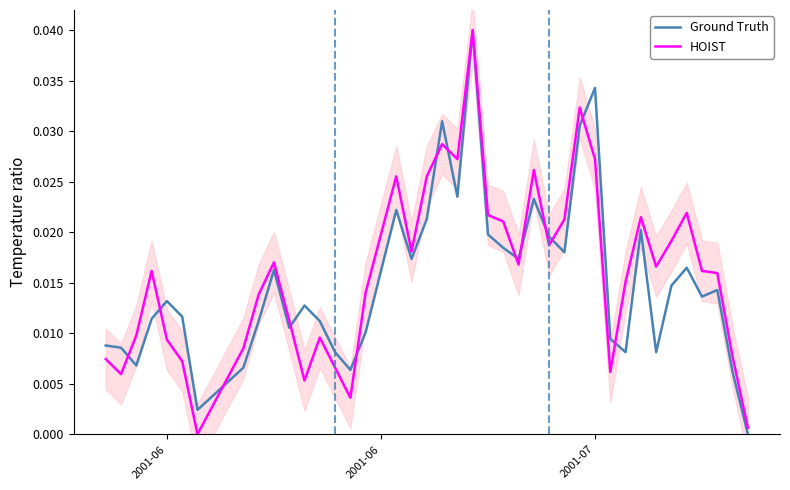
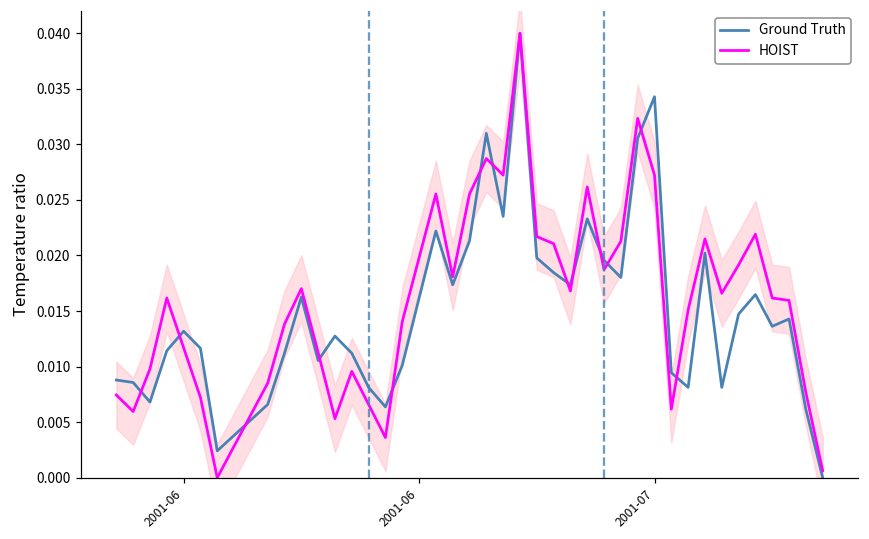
  {
    "Ground Truth": {
      "2001-06": 0.0132,
      "2001-07": 0.0343
    },
    "HOIST": {
-     "2001-06": 0.0094,
+     "2001-06": 0.0117,
      "2001-07": 0.0272
    }
  }
